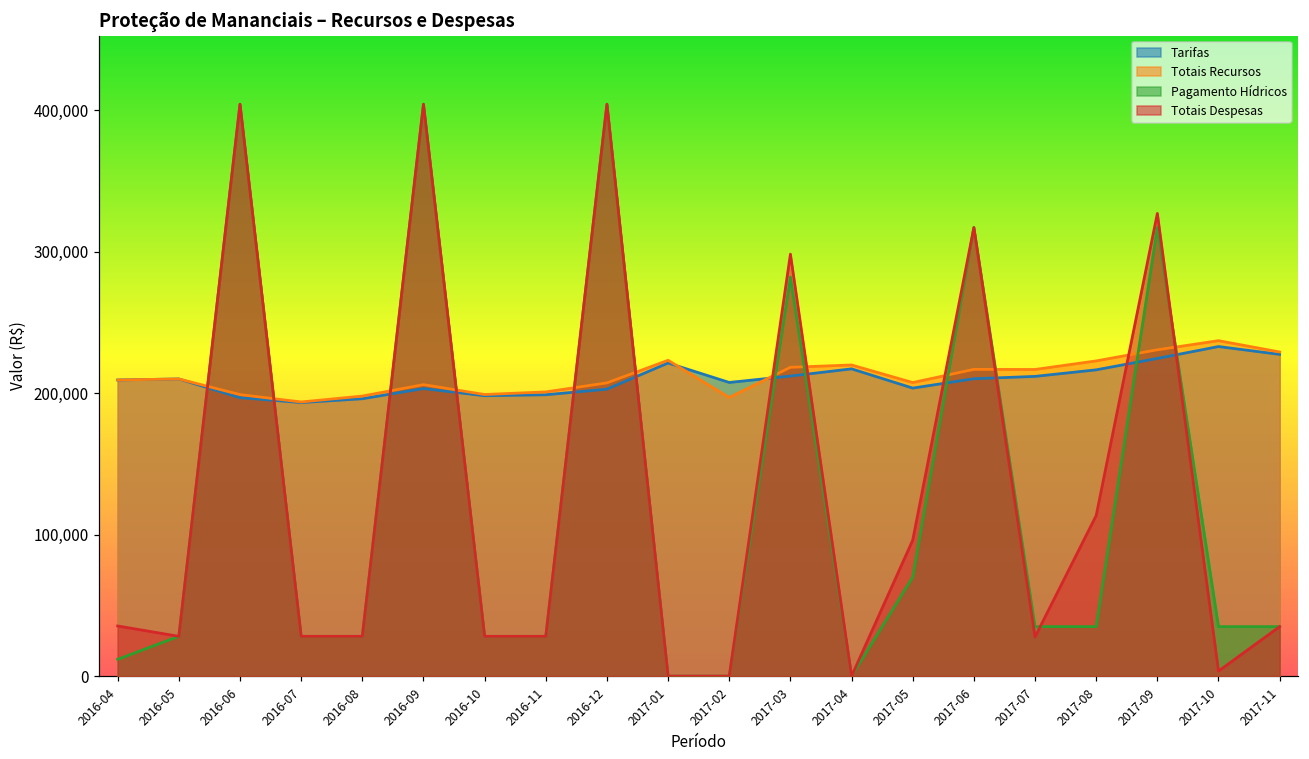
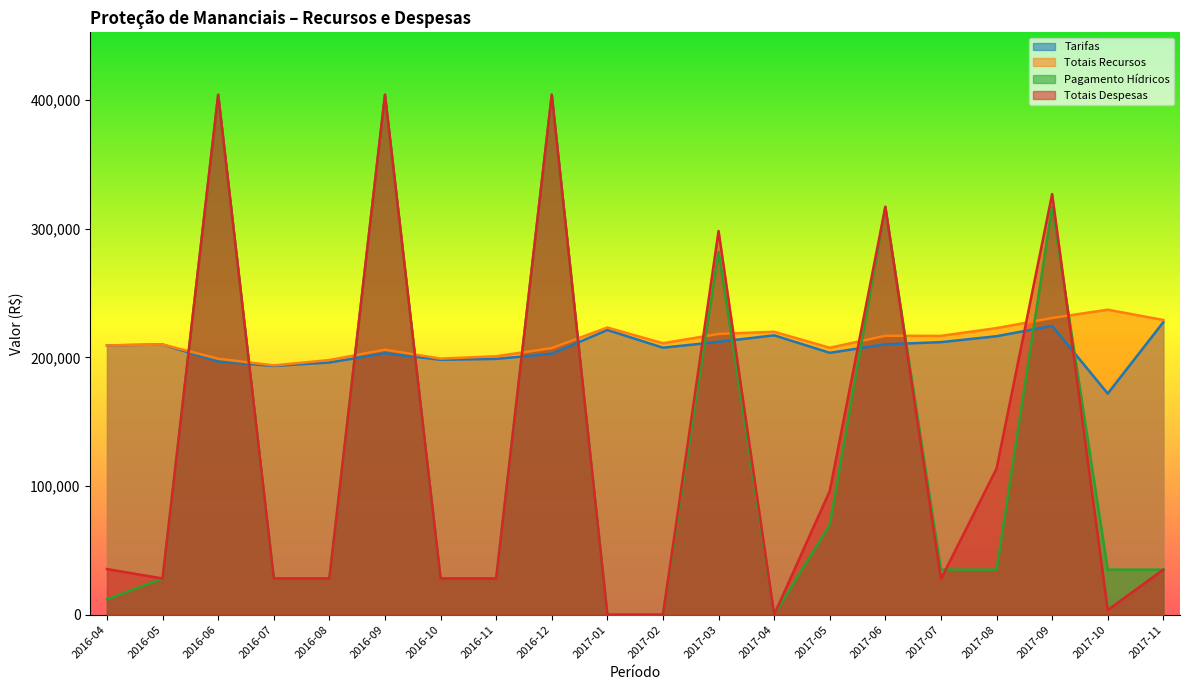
  {
    "Tarifas": {
      "2016-06": "197,000",
      "2016-09": "203,000",
      "2016-11": "199,000",
      "2016-12": "203,000",
      "2017-02": "208,000",
      "2017-03": "212,000",
      "2017-04": "217,000",
      "2017-05": "204,000",
      "2017-06": "210,000",
      "2017-07": "212,000",
      "2017-08": "217,000",
      "2017-09": "225,000",
-     "2017-10": "233,000"
+     "2017-10": "172,000"
    },
    "Totais Recursos": {
      "2016-06": "199,000",
      "2016-09": "206,000",
      "2016-11": "201,000",
      "2016-12": "207,000",
-     "2017-02": "197,000",
+     "2017-02": "211,000",
      "2017-03": "218,000",
      "2017-04": "220,000",
      "2017-05": "208,000",
      "2017-06": "217,000",
      "2017-07": "217,000",
      "2017-08": "223,000",
      "2017-09": "231,000",
      "2017-10": "237,000"
    },
    "Pagamento Hídricos": {
      "2016-04": "12,000",
      "2017-03": "282,000",
      "2017-05": "70,000",
      "2017-07": "35,000",
      "2017-08": "35,000",
      "2017-09": "317,000",
      "2017-10": "35,000"
    },
    "Totais Despesas": {
      "2016-04": "35,000",
      "2017-03": "298,000",
      "2017-05": "96,000",
      "2017-07": "28,000",
      "2017-08": "114,000",
      "2017-09": "327,000",
      "2017-10": "4,000"
    }
  }
